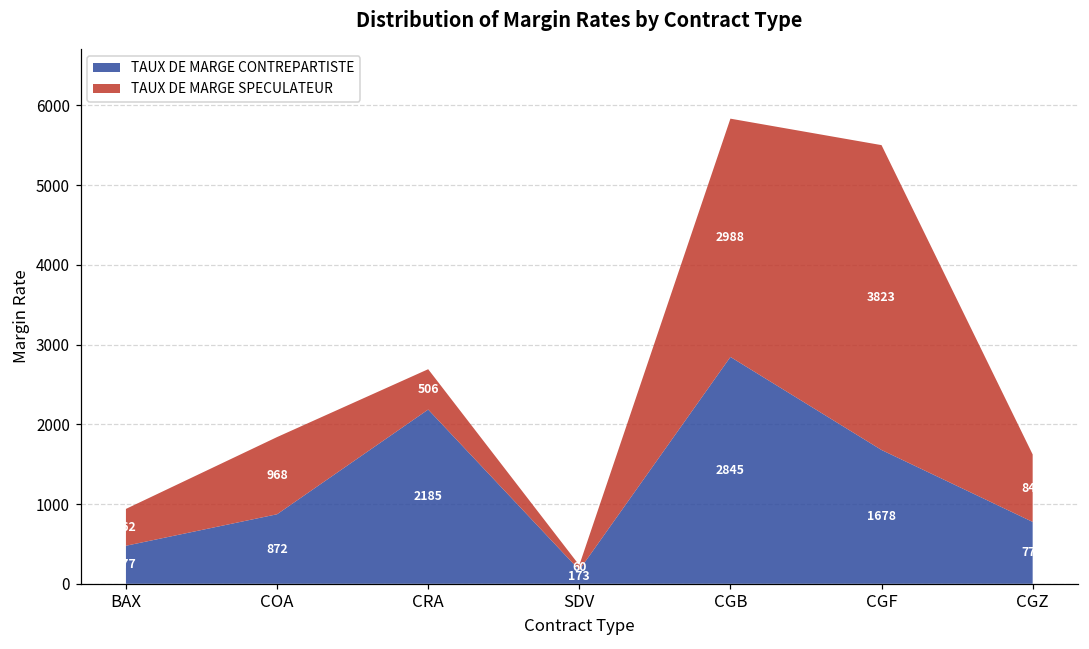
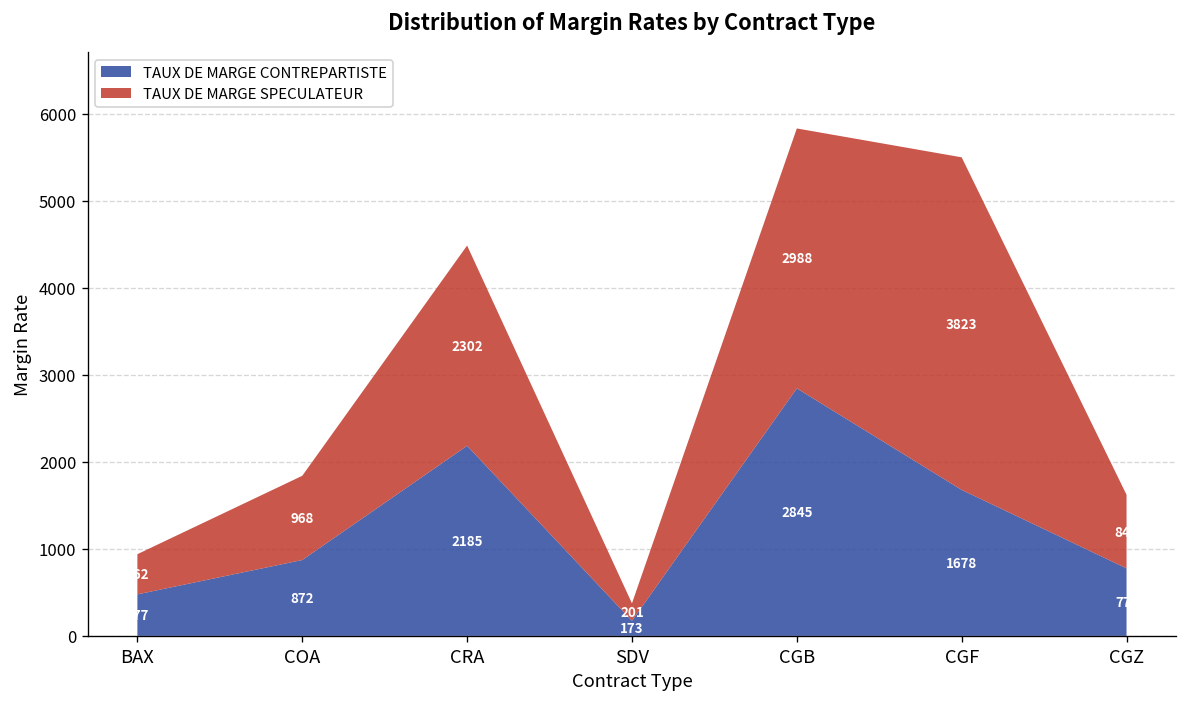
  {
    "TAUX DE MARGE CONTREPARTISTE": {
      "BAX": 500,
      "CGB": 2800,
      "CGF": 1700,
      "CGZ": 800
    },
    "TAUX DE MARGE SPECULATEUR": {
-     "CRA": 506,
-     "SDV": 60
+     "CRA": 2302,
+     "SDV": 201
    }
  }
